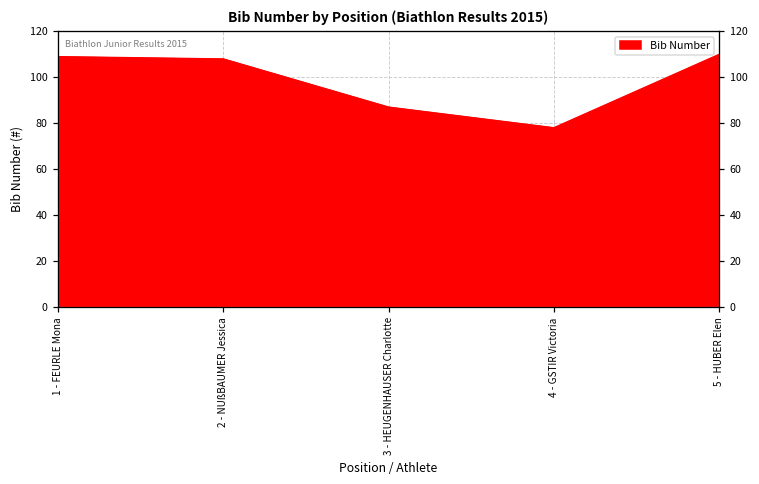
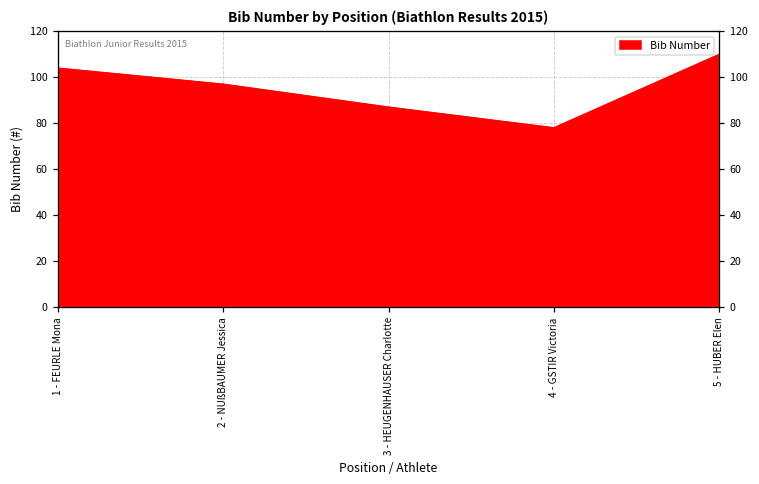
  {
-   "1 - FEURLE Mona": 109,
-   "2 - NUßBAUMER Jessica": 108,
+   "1 - FEURLE Mona": 104,
+   "2 - NUßBAUMER Jessica": 97,
    "3 - HEUGENHAUSER Charlotte": 87,
    "4 - GSTIR Victoria": 78,
    "5 - HUBER Elen": 110
  }
